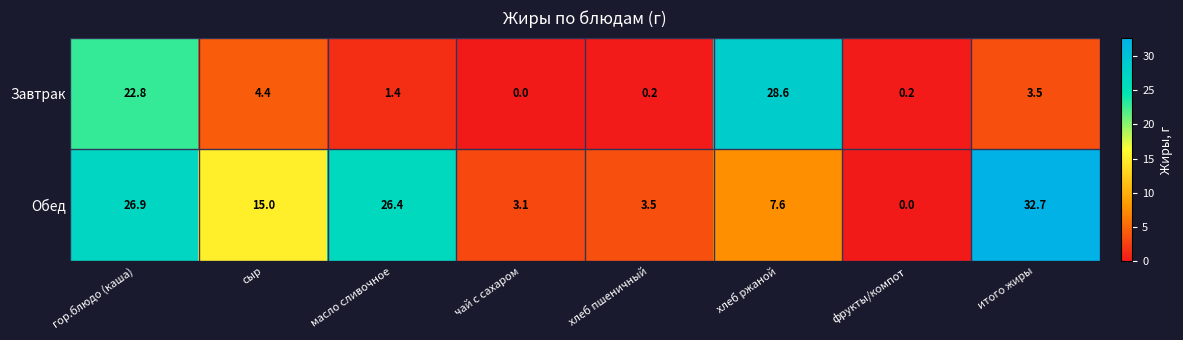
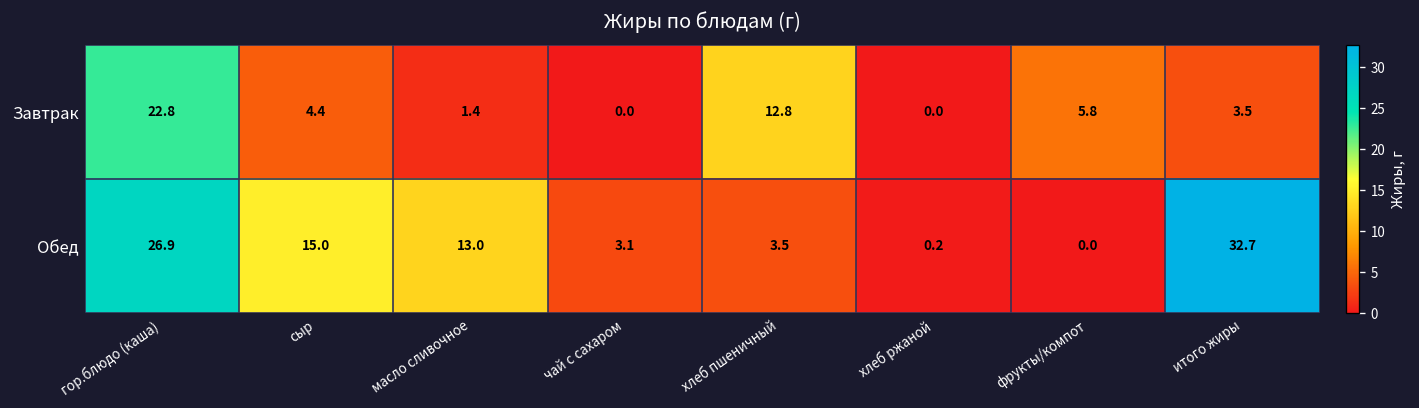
  {
    "Завтрак": {
      "гор.блюдо (каша)": 22.8,
      "сыр": 4.4,
      "масло сливочное": 1.4,
      "чай с сахаром": 0.0,
-     "хлеб пшеничный": 0.2,
-     "хлеб ржаной": 28.6,
-     "фрукты/компот": 0.2,
+     "хлеб пшеничный": 12.8,
+     "хлеб ржаной": 0.0,
+     "фрукты/компот": 5.8,
      "итого жиры": 3.5
    },
    "Обед": {
      "гор.блюдо (каша)": 26.9,
      "сыр": 15.0,
-     "масло сливочное": 26.4,
+     "масло сливочное": 13.0,
      "чай с сахаром": 3.1,
      "хлеб пшеничный": 3.5,
-     "хлеб ржаной": 7.6,
+     "хлеб ржаной": 0.2,
      "фрукты/компот": 0.0,
      "итого жиры": 32.7
    }
  }
